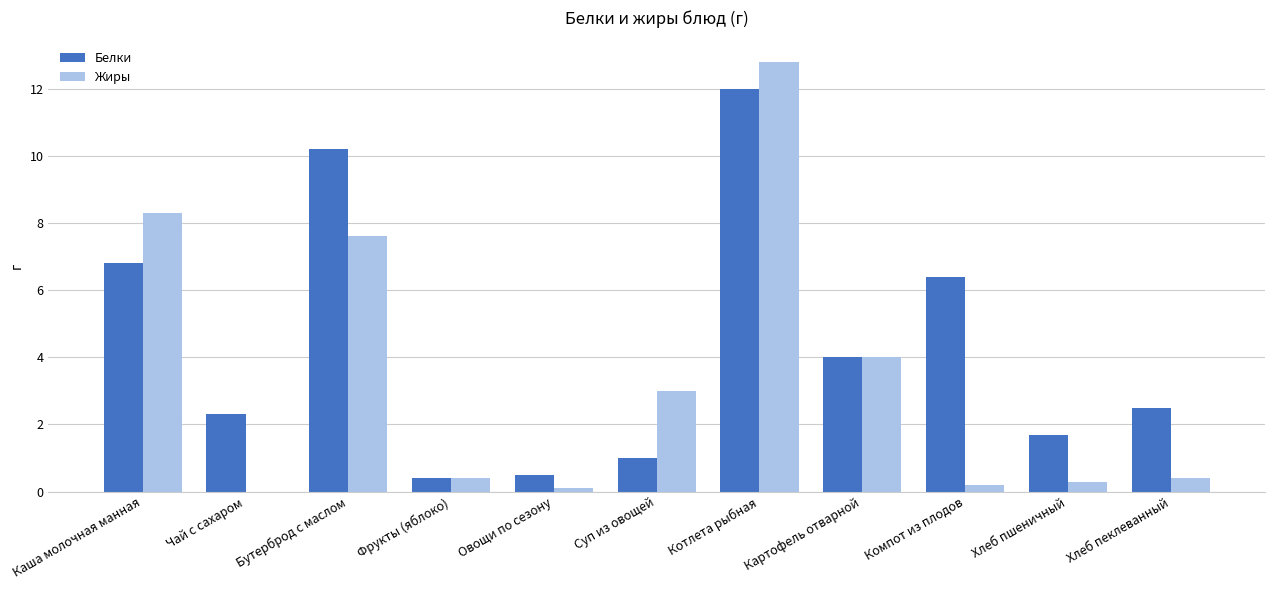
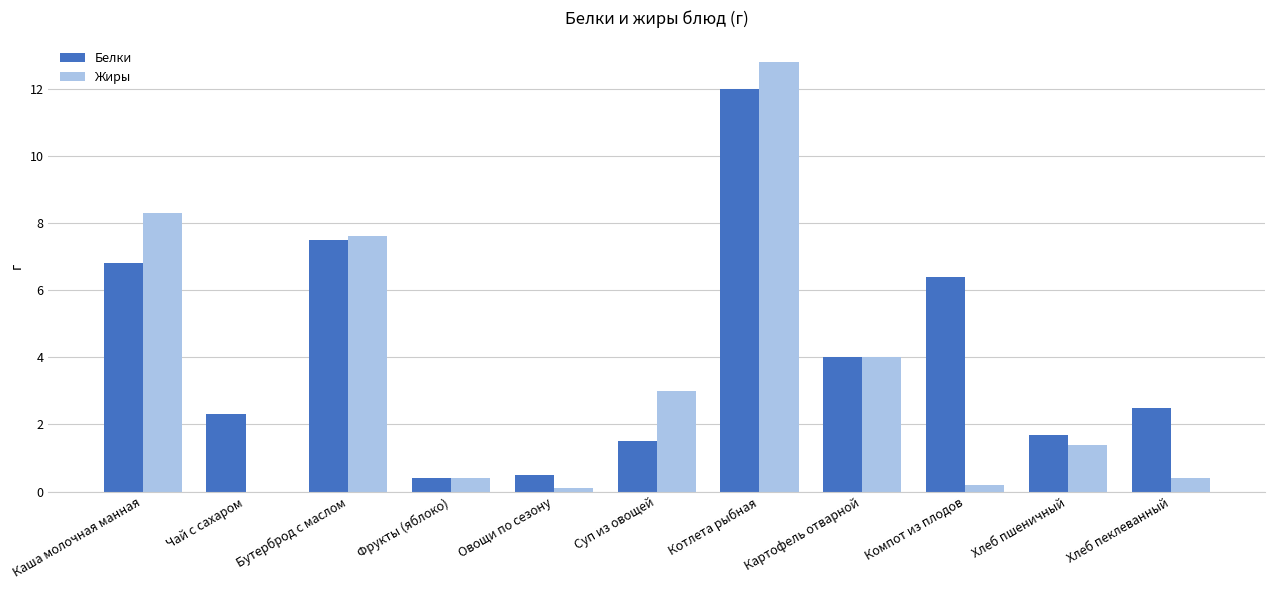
  {
    "Белки": {
      "Каша молочная манная": 6.8,
      "Чай с сахаром": 2.3,
-     "Бутерброд с маслом": 10.2,
+     "Бутерброд с маслом": 7.5,
      "Фрукты (яблоко)": 0.4,
      "Овощи по сезону": 0.5,
-     "Суп из овощей": 1.0,
+     "Суп из овощей": 1.5,
      "Котлета рыбная": 12.0,
      "Картофель отварной": 4.0,
      "Компот из плодов": 6.4,
      "Хлеб пшеничный": 1.7,
      "Хлеб пеклеванный": 2.5
    },
    "Жиры": {
      "Каша молочная манная": 8.3,
      "Чай с сахаром": 0.0,
      "Бутерброд с маслом": 7.6,
      "Фрукты (яблоко)": 0.4,
      "Овощи по сезону": 0.1,
      "Суп из овощей": 3.0,
      "Котлета рыбная": 12.8,
      "Картофель отварной": 4.0,
      "Компот из плодов": 0.2,
-     "Хлеб пшеничный": 0.3,
+     "Хлеб пшеничный": 1.4,
      "Хлеб пеклеванный": 0.4
    }
  }
